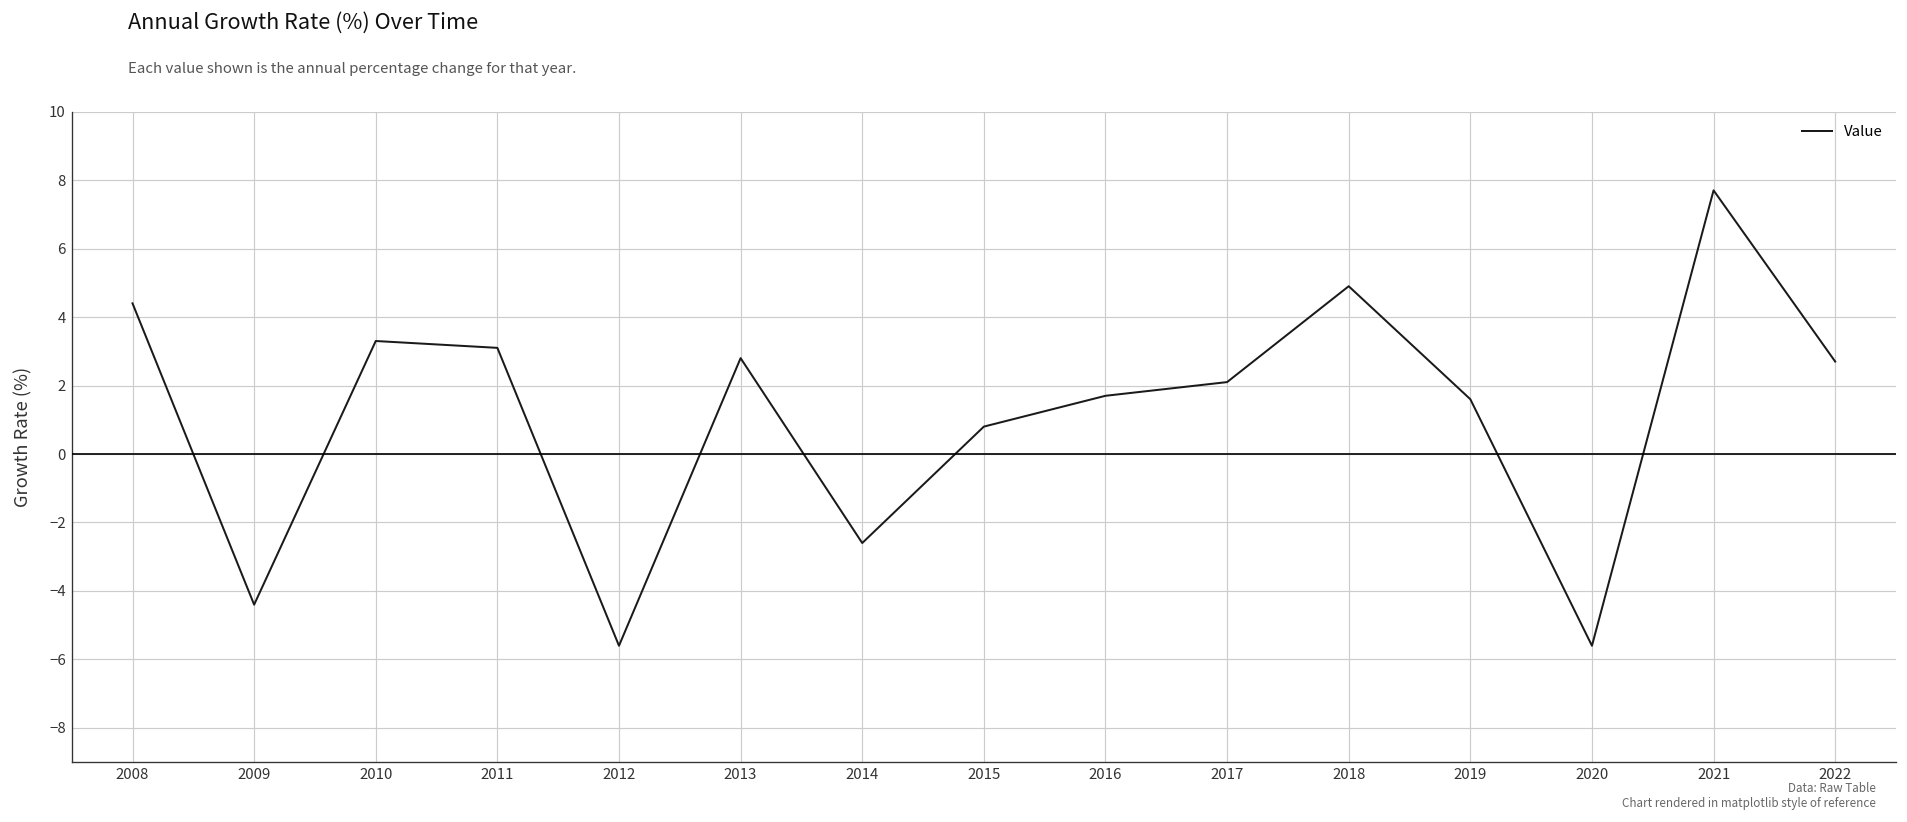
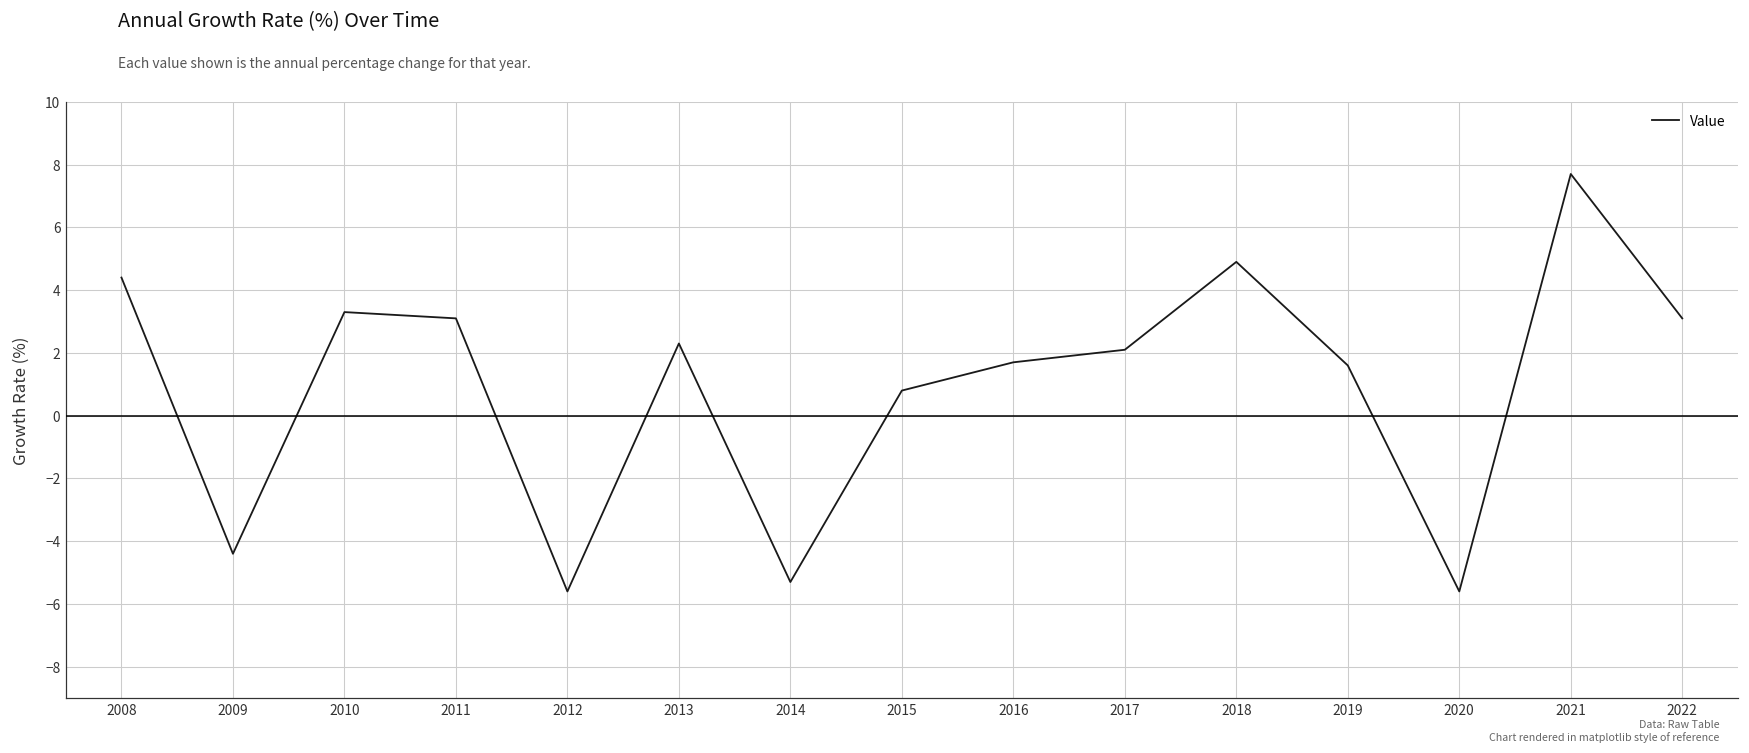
  {
    "2008": 4.4,
    "2009": -4.4,
    "2010": 3.3,
    "2011": 3.1,
    "2012": -5.6,
-   "2013": 2.8,
-   "2014": -2.6,
+   "2013": 2.3,
+   "2014": -5.3,
    "2015": 0.8,
    "2016": 1.7,
    "2017": 2.1,
    "2018": 4.9,
    "2019": 1.6,
    "2020": -5.6,
    "2021": 7.7,
-   "2022": 2.7
+   "2022": 3.1
  }
